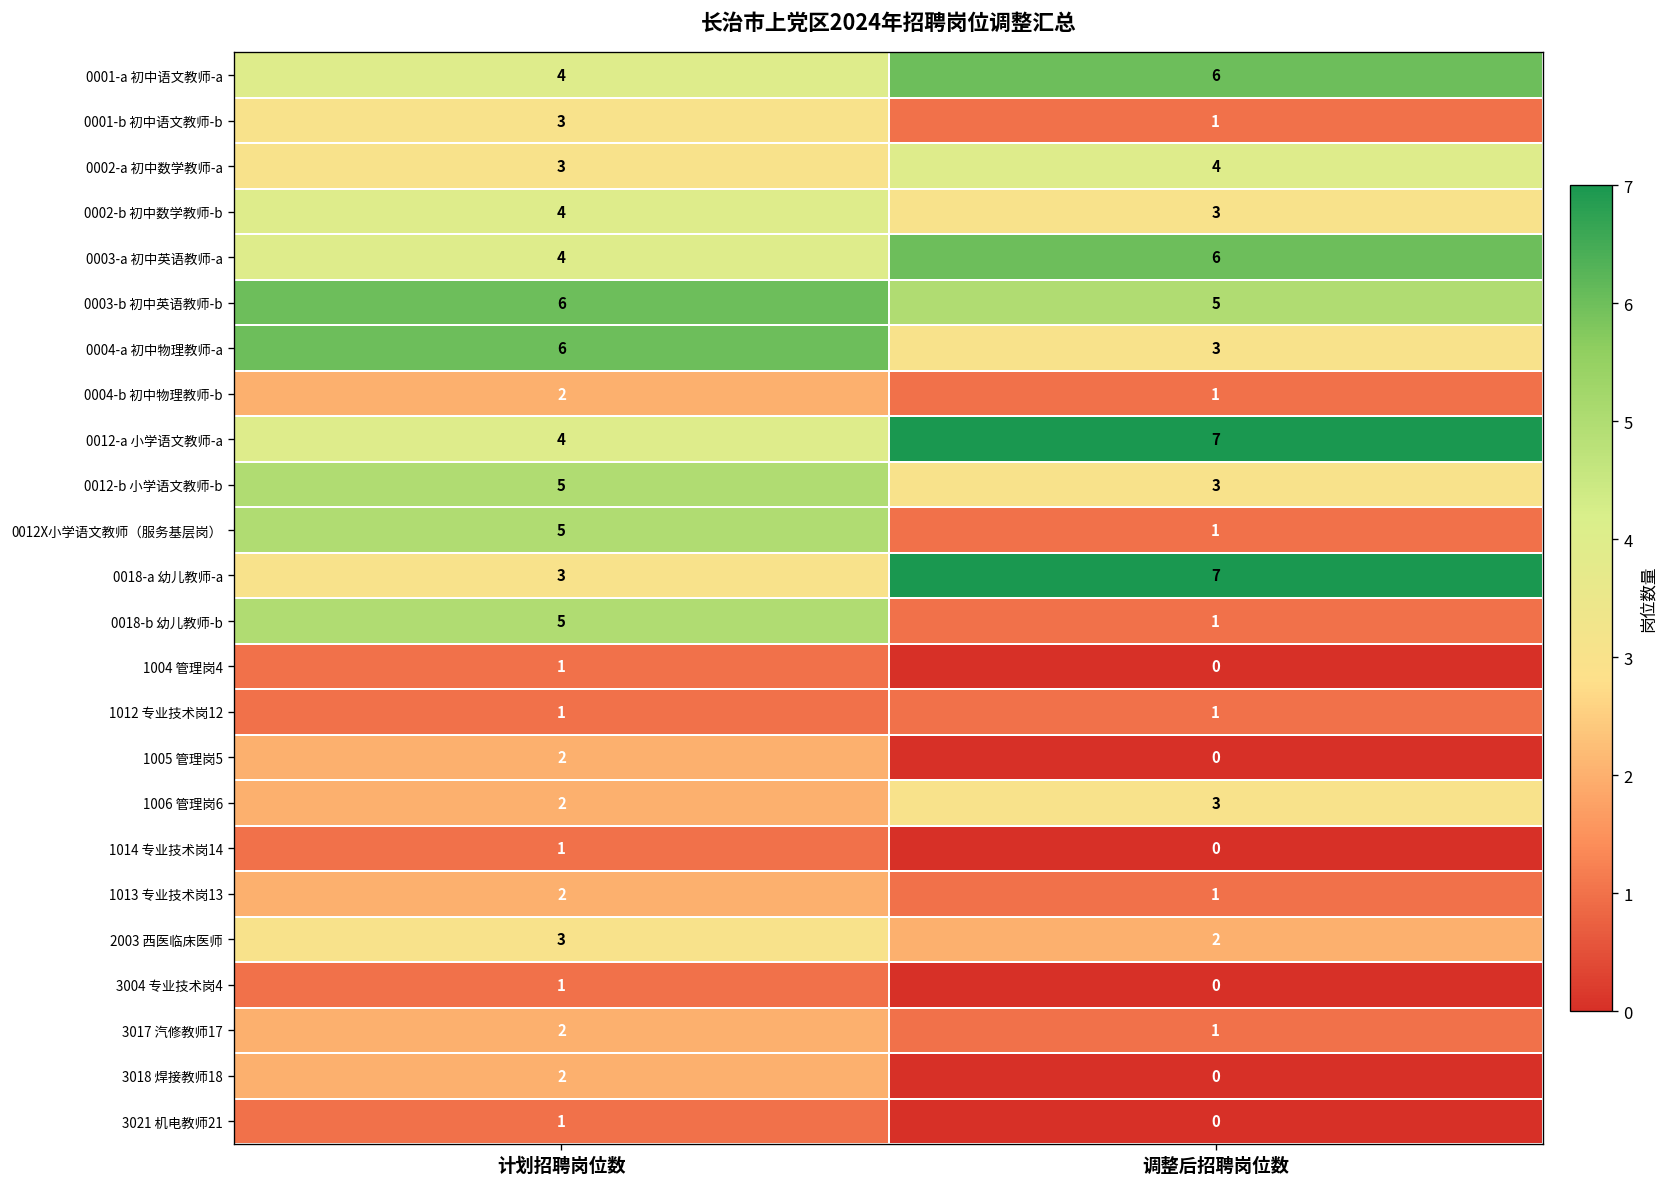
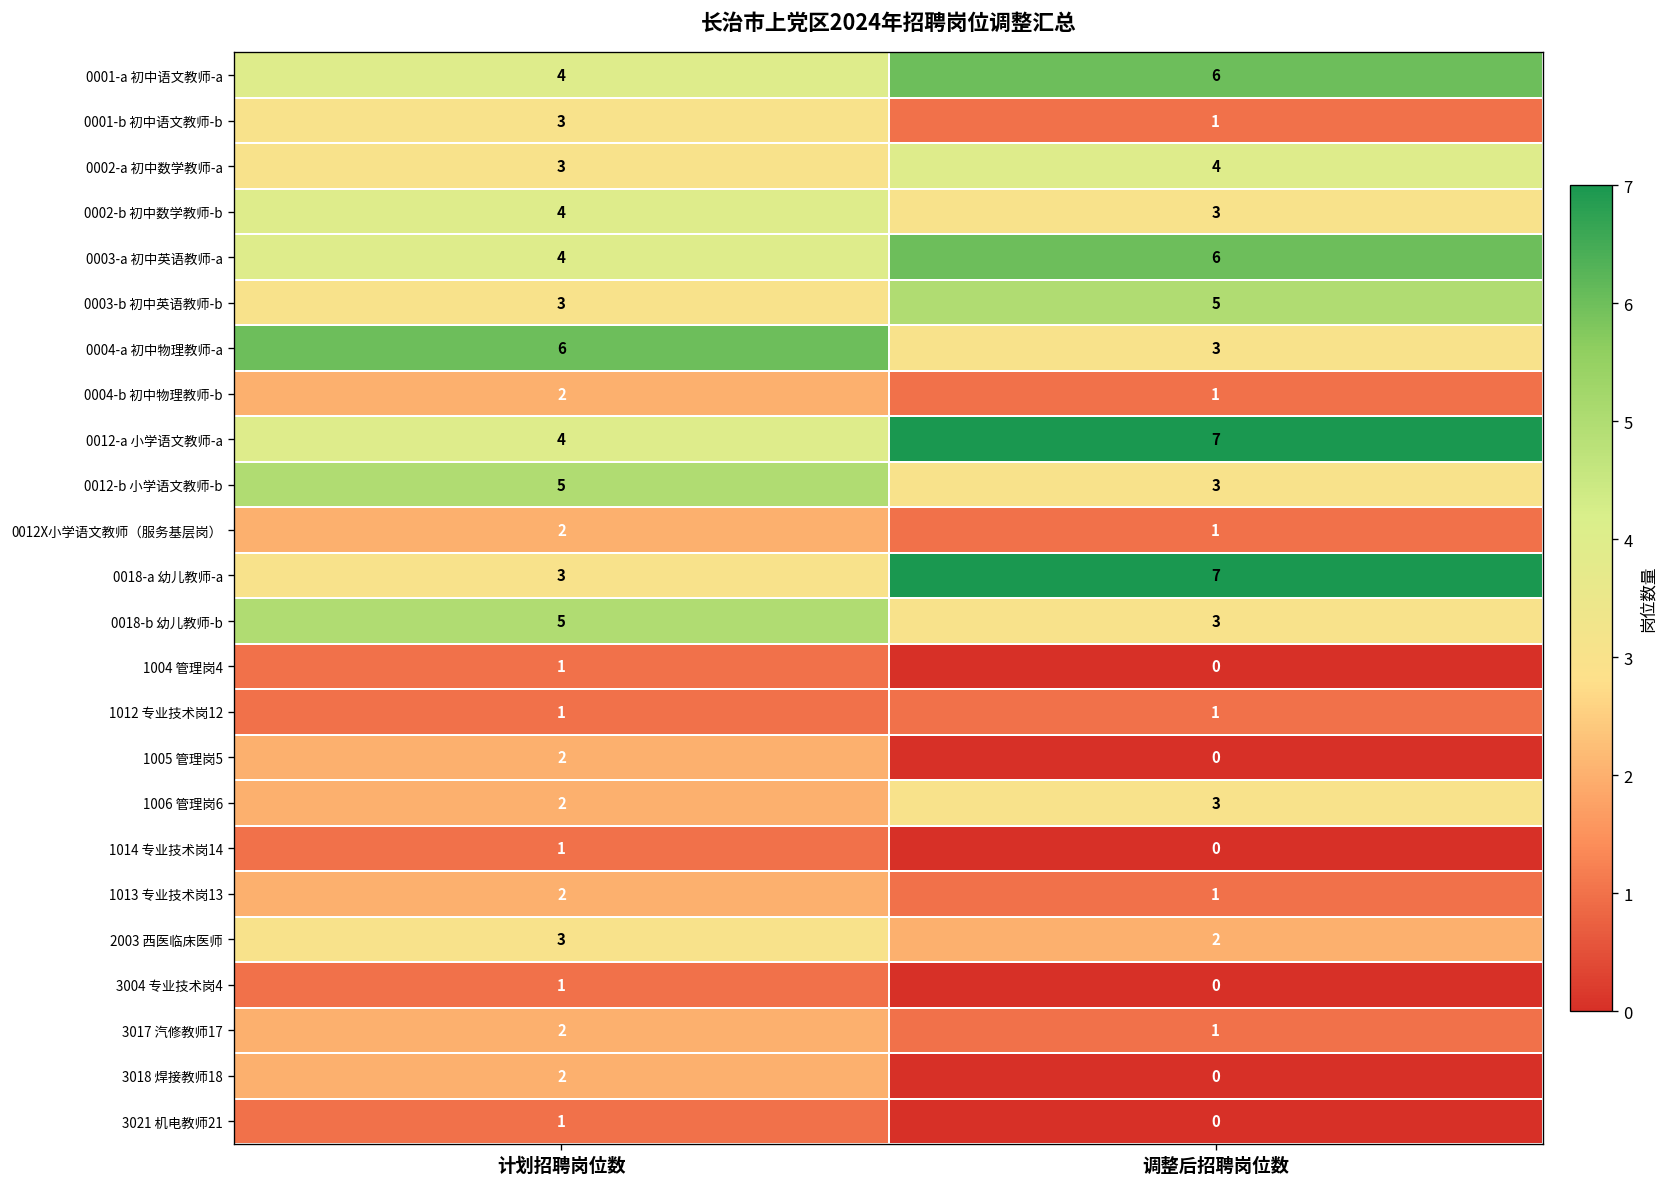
  {
    "0001-a 初中语文教师-a": {
      "计划招聘岗位数": 4,
      "调整后招聘岗位数": 6
    },
    "0001-b 初中语文教师-b": {
      "计划招聘岗位数": 3,
      "调整后招聘岗位数": 1
    },
    "0002-a 初中数学教师-a": {
      "计划招聘岗位数": 3,
      "调整后招聘岗位数": 4
    },
    "0002-b 初中数学教师-b": {
      "计划招聘岗位数": 4,
      "调整后招聘岗位数": 3
    },
    "0003-a 初中英语教师-a": {
      "计划招聘岗位数": 4,
      "调整后招聘岗位数": 6
    },
    "0003-b 初中英语教师-b": {
-     "计划招聘岗位数": 6,
+     "计划招聘岗位数": 3,
      "调整后招聘岗位数": 5
    },
    "0004-a 初中物理教师-a": {
      "计划招聘岗位数": 6,
      "调整后招聘岗位数": 3
    },
    "0004-b 初中物理教师-b": {
      "计划招聘岗位数": 2,
      "调整后招聘岗位数": 1
    },
    "0012-a 小学语文教师-a": {
      "计划招聘岗位数": 4,
      "调整后招聘岗位数": 7
    },
    "0012-b 小学语文教师-b": {
      "计划招聘岗位数": 5,
      "调整后招聘岗位数": 3
    },
    "0012X小学语文教师（服务基层岗）": {
-     "计划招聘岗位数": 5,
+     "计划招聘岗位数": 2,
      "调整后招聘岗位数": 1
    },
    "0018-a 幼儿教师-a": {
      "计划招聘岗位数": 3,
      "调整后招聘岗位数": 7
    },
    "0018-b 幼儿教师-b": {
      "计划招聘岗位数": 5,
-     "调整后招聘岗位数": 1
+     "调整后招聘岗位数": 3
    },
    "1004 管理岗4": {
      "计划招聘岗位数": 1,
      "调整后招聘岗位数": 0
    },
    "1012 专业技术岗12": {
      "计划招聘岗位数": 1,
      "调整后招聘岗位数": 1
    },
    "1005 管理岗5": {
      "计划招聘岗位数": 2,
      "调整后招聘岗位数": 0
    },
    "1006 管理岗6": {
      "计划招聘岗位数": 2,
      "调整后招聘岗位数": 3
    },
    "1014 专业技术岗14": {
      "计划招聘岗位数": 1,
      "调整后招聘岗位数": 0
    },
    "1013 专业技术岗13": {
      "计划招聘岗位数": 2,
      "调整后招聘岗位数": 1
    },
    "2003 西医临床医师": {
      "计划招聘岗位数": 3,
      "调整后招聘岗位数": 2
    },
    "3004 专业技术岗4": {
      "计划招聘岗位数": 1,
      "调整后招聘岗位数": 0
    },
    "3017 汽修教师17": {
      "计划招聘岗位数": 2,
      "调整后招聘岗位数": 1
    },
    "3018 焊接教师18": {
      "计划招聘岗位数": 2,
      "调整后招聘岗位数": 0
    },
    "3021 机电教师21": {
      "计划招聘岗位数": 1,
      "调整后招聘岗位数": 0
    }
  }
